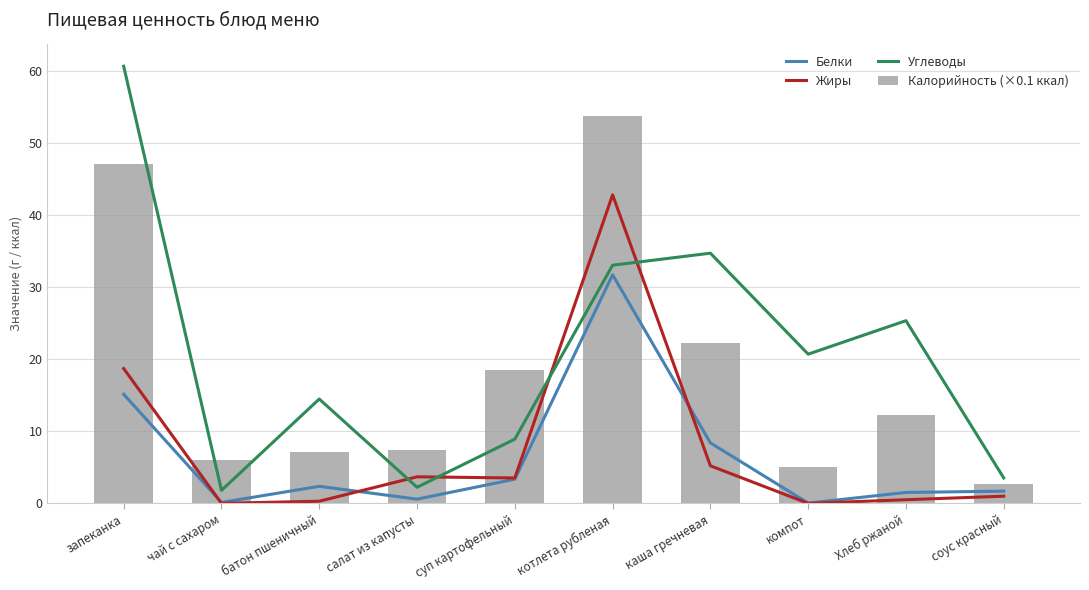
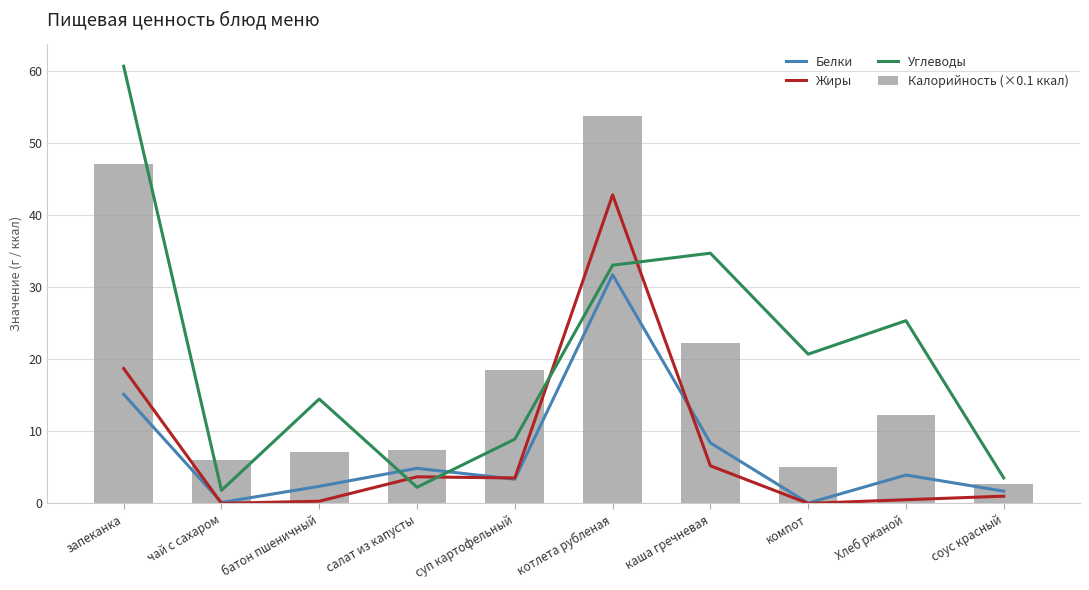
  {
    "Белки": {
      "запеканка": 15,
      "батон пшеничный": 2,
-     "салат из капусты": 1,
+     "салат из капусты": 5,
      "котлета рубленая": 32,
      "каша гречневая": 8,
-     "Хлеб ржаной": 2,
+     "Хлеб ржаной": 4,
      "соус красный": 2
    },
    "Калорийность (×0.1 ккал)": {
      "запеканка": 47,
      "чай с сахаром": 6,
      "батон пшеничный": 7,
      "салат из капусты": 7,
      "суп картофельный": 18,
      "котлета рубленая": 54,
      "каша гречневая": 22,
      "компот": 5,
      "Хлеб ржаной": 12,
      "соус красный": 3
    },
    "Жиры": {
      "запеканка": 19,
      "батон пшеничный": 0,
      "салат из капусты": 4,
      "котлета рубленая": 43,
      "каша гречневая": 5,
      "Хлеб ржаной": 1,
      "соус красный": 1
    },
    "Углеводы": {
      "запеканка": 61,
      "чай с сахаром": 2,
      "батон пшеничный": 14,
      "салат из капусты": 2,
      "суп картофельный": 9,
      "котлета рубленая": 33,
      "каша гречневая": 35,
      "компот": 21,
      "Хлеб ржаной": 25,
      "соус красный": 4
    }
  }
